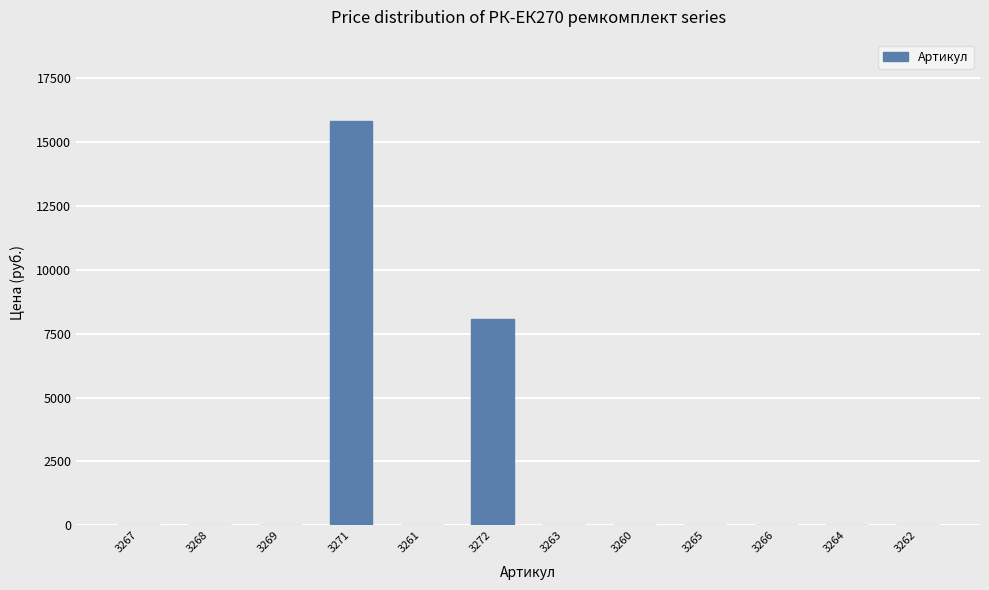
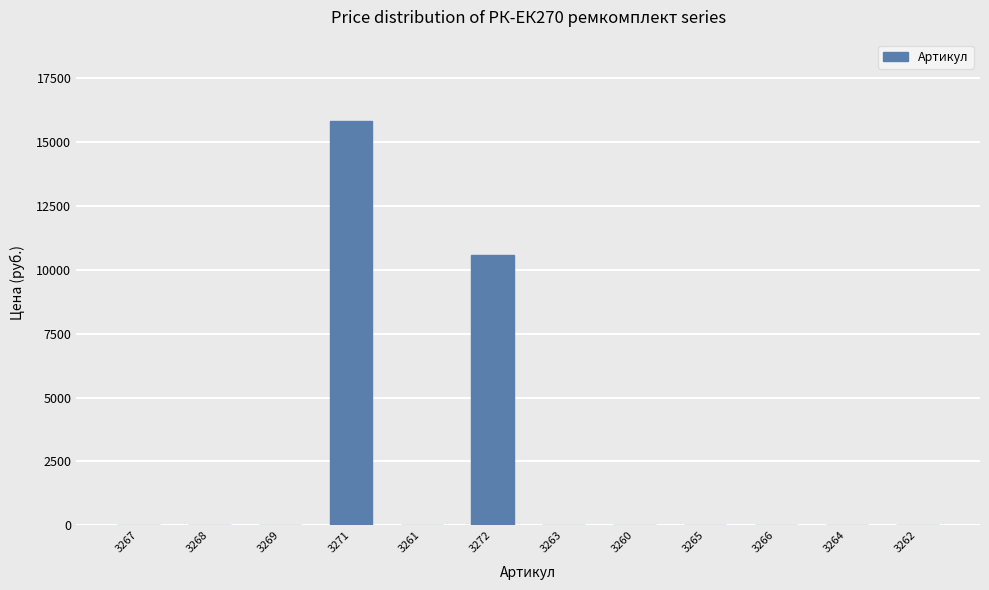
  {
    "3267": 0,
    "3268": 0,
    "3269": 0,
    "3271": 15800,
    "3261": 0,
-   "3272": 8100,
+   "3272": 10600,
    "3263": 0,
    "3260": 0,
    "3265": 0,
    "3266": 0,
    "3264": 0,
    "3262": 0
  }
